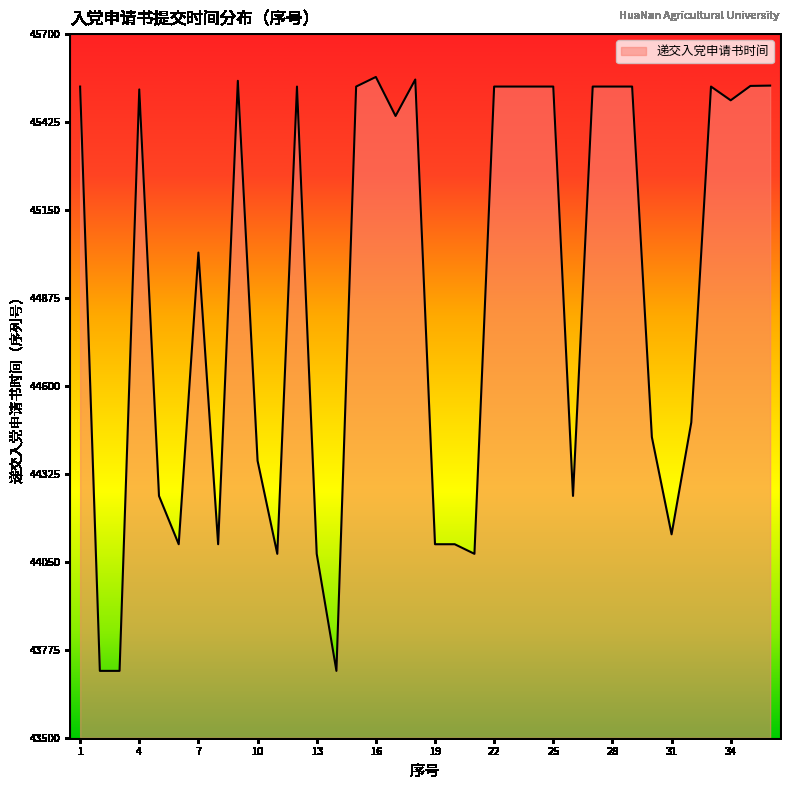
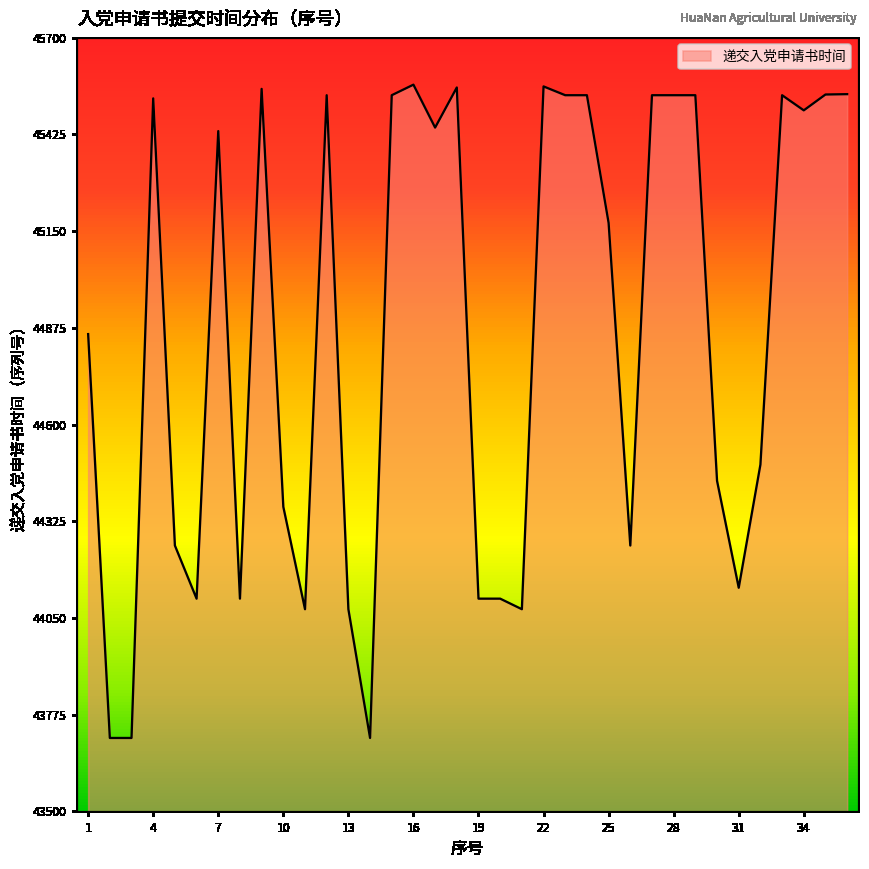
  {
-   "1": 45540,
+   "1": 44860,
    "4": 45530,
-   "7": 45020,
+   "7": 45430,
    "10": 44370,
    "13": 44080,
    "16": 45570,
    "19": 44110,
-   "22": 45540,
-   "25": 45540,
+   "22": 45560,
+   "25": 45170,
    "28": 45540,
    "31": 44140,
    "34": 45490
  }
